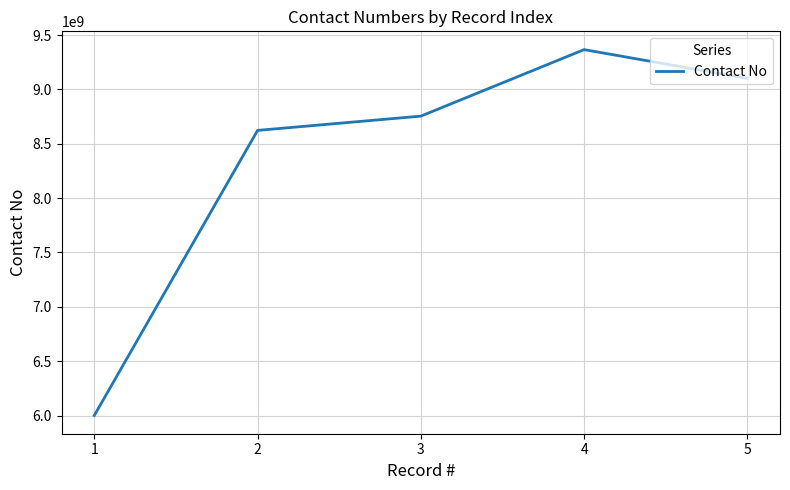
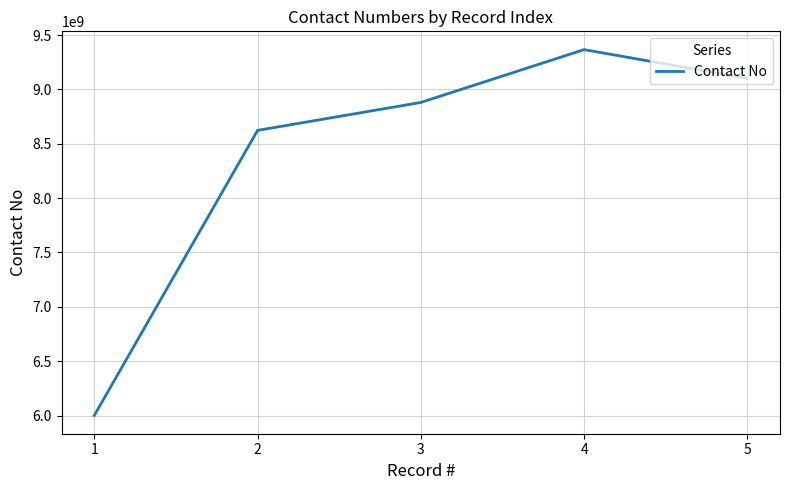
  {
    "1": 6000000000,
    "2": 8620000000,
-   "3": 8750000000,
+   "3": 8880000000,
    "4": 9370000000
  }
